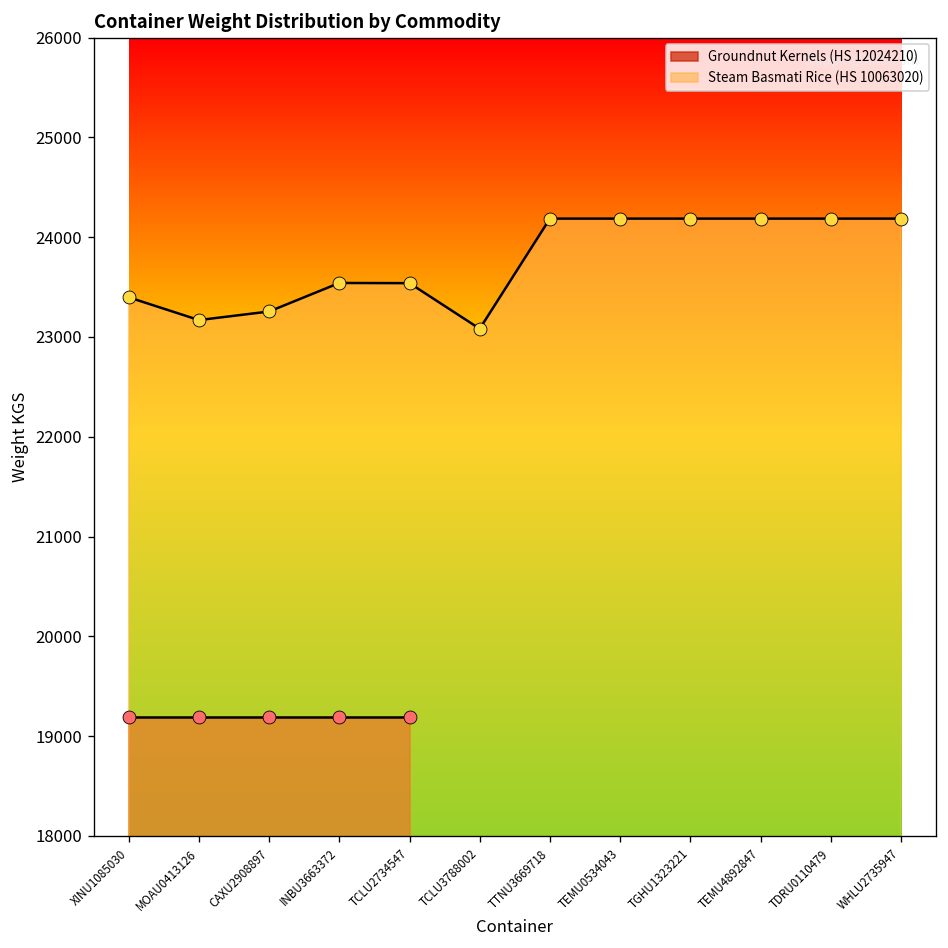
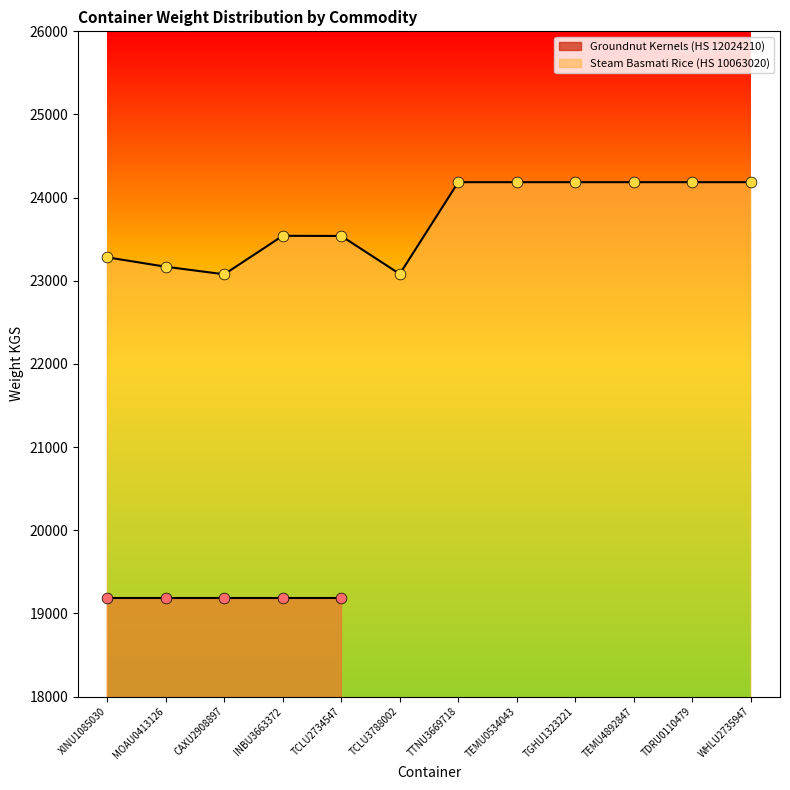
  {
    "Groundnut Kernels (HS 12024210)": {
      "XINU1085030": 19200,
      "MOAU0413126": 19200,
      "CAXU2908897": 19200,
      "INBU3663372": 19200,
      "TCLU2734547": 19200
    },
    "Steam Basmati Rice (HS 10063020)": {
-     "XINU1085030": 23400,
+     "XINU1085030": 23300,
      "MOAU0413126": 23200,
-     "CAXU2908897": 23300,
+     "CAXU2908897": 23100,
      "INBU3663372": 23500,
      "TCLU2734547": 23500,
      "TCLU3788002": 23100,
      "TTNU3669718": 24200,
      "TEMU0534043": 24200,
      "TGHU1323221": 24200,
      "TEMU4892847": 24200,
      "TDRU0110479": 24200,
      "WHLU2735947": 24200
    }
  }
